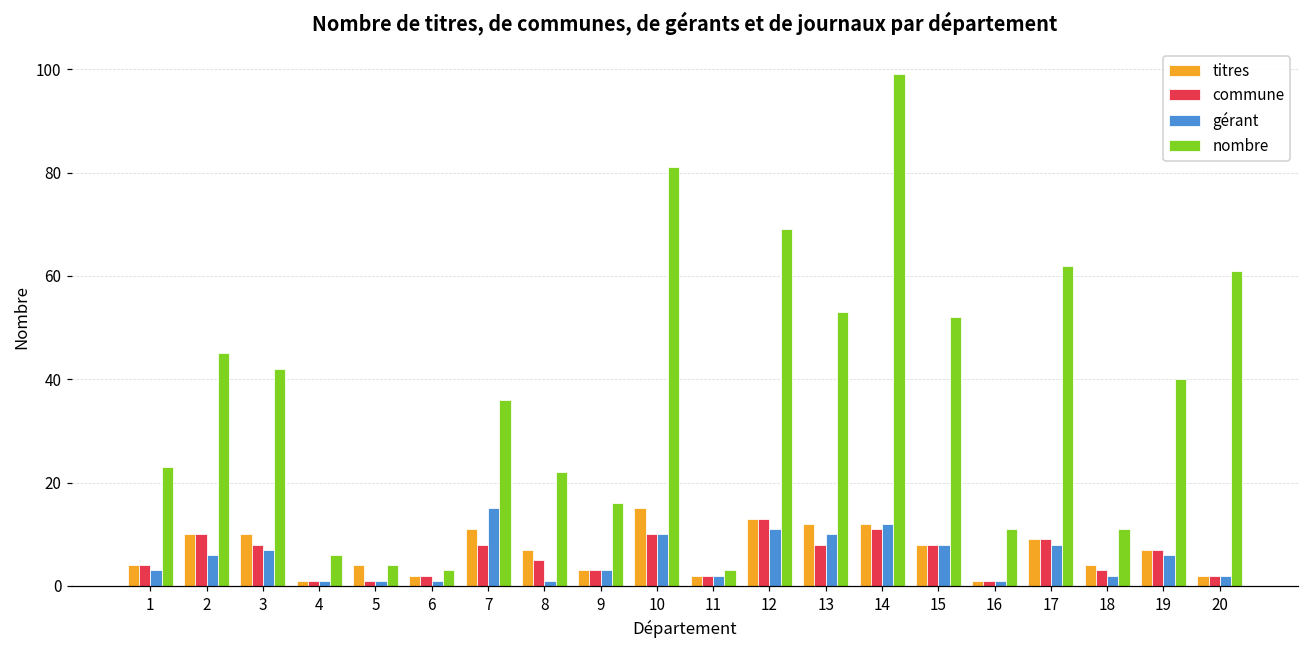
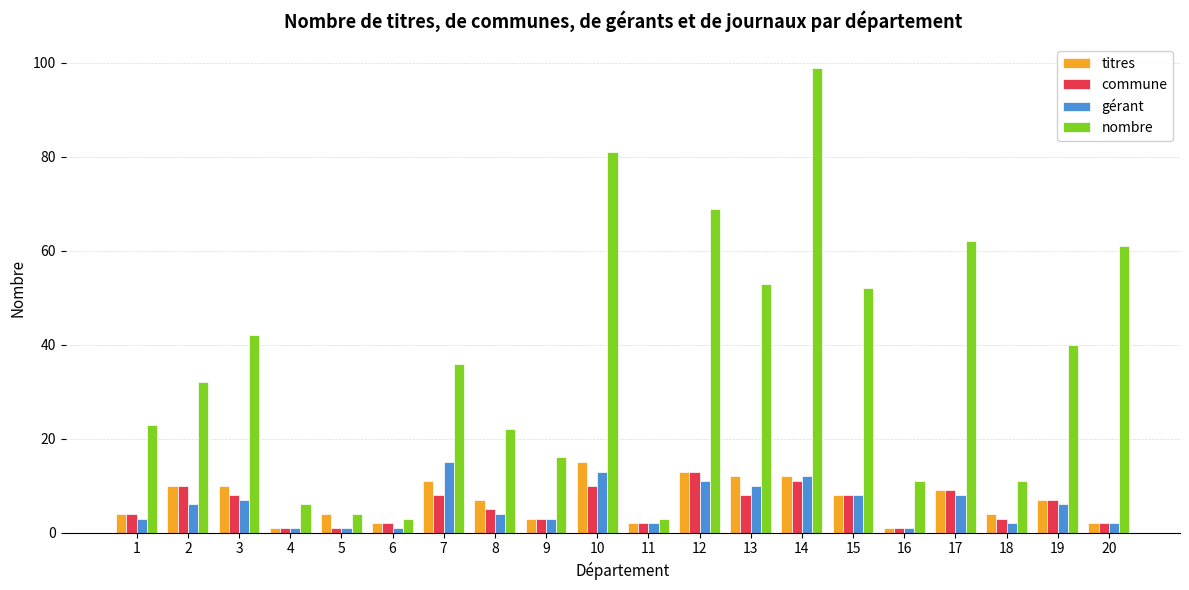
  {
    "titres": {
      "1": 4,
      "2": 10,
      "3": 10,
      "4": 1,
      "5": 4,
      "6": 2,
      "7": 11,
      "8": 7,
      "9": 3,
      "10": 15,
      "11": 2,
      "12": 13,
      "13": 12,
      "14": 12,
      "15": 8,
      "16": 1,
      "17": 9,
      "18": 4,
      "19": 7,
      "20": 2
    },
    "commune": {
      "1": 4,
      "2": 10,
      "3": 8,
      "4": 1,
      "5": 1,
      "6": 2,
      "7": 8,
      "8": 5,
      "9": 3,
      "10": 10,
      "11": 2,
      "12": 13,
      "13": 8,
      "14": 11,
      "15": 8,
      "16": 1,
      "17": 9,
      "18": 3,
      "19": 7,
      "20": 2
    },
    "gérant": {
      "1": 3,
      "2": 6,
      "3": 7,
      "4": 1,
      "5": 1,
      "6": 1,
      "7": 15,
-     "8": 1,
+     "8": 4,
      "9": 3,
-     "10": 10,
+     "10": 13,
      "11": 2,
      "12": 11,
      "13": 10,
      "14": 12,
      "15": 8,
      "16": 1,
      "17": 8,
      "18": 2,
      "19": 6,
      "20": 2
    },
    "nombre": {
      "1": 23,
-     "2": 45,
+     "2": 32,
      "3": 42,
      "4": 6,
      "5": 4,
      "6": 3,
      "7": 36,
      "8": 22,
      "9": 16,
      "10": 81,
      "11": 3,
      "12": 69,
      "13": 53,
      "14": 99,
      "15": 52,
      "16": 11,
      "17": 62,
      "18": 11,
      "19": 40,
      "20": 61
    }
  }
